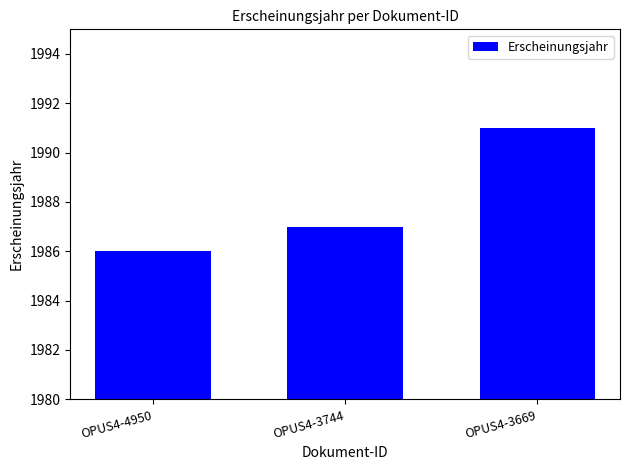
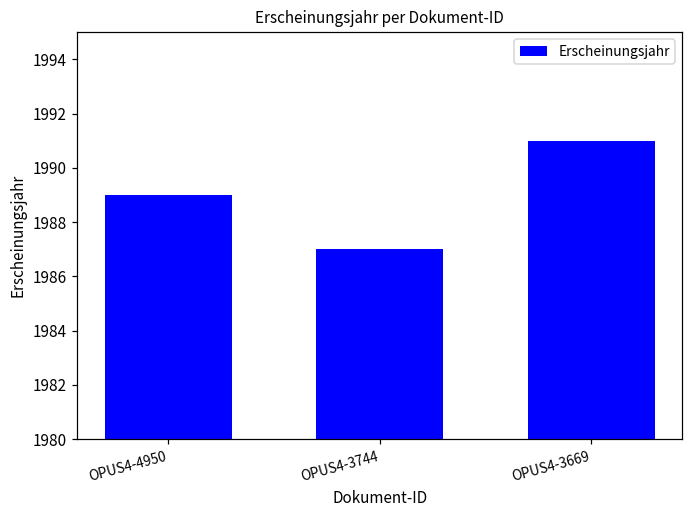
  {
-   "OPUS4-4950": 1986,
+   "OPUS4-4950": 1989,
    "OPUS4-3744": 1987,
    "OPUS4-3669": 1991
  }
